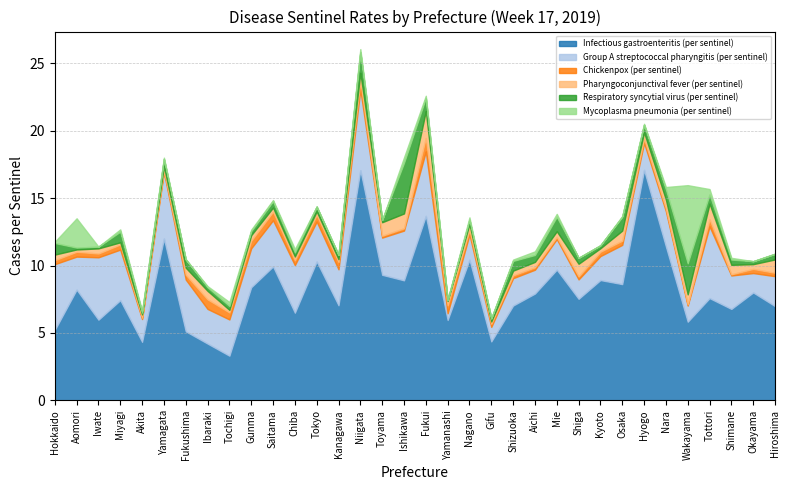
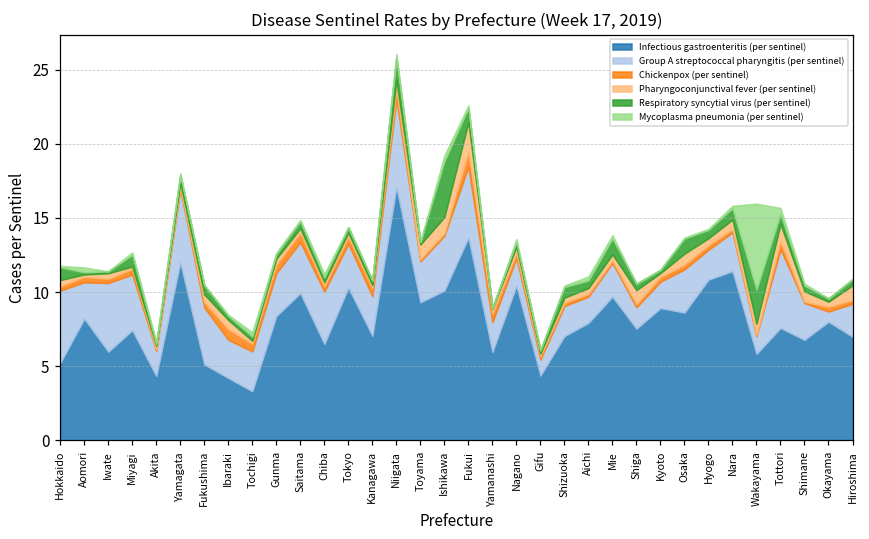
  {
    "Infectious gastroenteritis (per sentinel)": {
      "Hokkaido": 5.2,
      "Aomori": 8.2,
      "Iwate": 6.0,
      "Miyagi": 7.4,
      "Akita": 4.3,
      "Yamagata": 12.0,
      "Fukushima": 5.1,
      "Ibaraki": 4.2,
      "Tochigi": 3.3,
      "Gunma": 8.4,
      "Saitama": 9.9,
      "Chiba": 6.5,
      "Tokyo": 10.3,
      "Kanagawa": 7.1,
      "Niigata": 17.1,
      "Toyama": 9.3,
-     "Ishikawa": 8.9,
+     "Ishikawa": 10.1,
      "Fukui": 13.7,
      "Yamanashi": 6.0,
      "Nagano": 10.4,
      "Gifu": 4.4,
      "Shizuoka": 7.0,
      "Aichi": 7.9,
      "Mie": 9.7,
      "Shiga": 7.5,
      "Kyoto": 8.9,
      "Osaka": 8.6,
-     "Hyogo": 17.1,
+     "Hyogo": 10.8,
      "Nara": 11.4,
      "Wakayama": 5.8,
      "Tottori": 7.6,
      "Shimane": 6.8,
      "Okayama": 8.0,
      "Hiroshima": 7.0
    },
    "Group A streptococcal pharyngitis (per sentinel)": {
      "Hokkaido": 4.9,
      "Aomori": 2.4,
      "Iwate": 4.6,
      "Miyagi": 3.8,
      "Fukushima": 3.8,
      "Ibaraki": 2.6,
      "Tochigi": 2.7,
      "Gunma": 2.9,
      "Saitama": 3.4,
      "Chiba": 3.5,
      "Tokyo": 3.0,
      "Kanagawa": 2.7,
      "Niigata": 6.0,
      "Fukui": 4.8,
-     "Yamanashi": 0.5,
+     "Yamanashi": 2.0,
      "Nagano": 1.9,
      "Gifu": 1.1,
      "Shizuoka": 2.0,
      "Shiga": 1.4,
      "Kyoto": 1.8,
      "Osaka": 2.9,
      "Hyogo": 2.0,
      "Nara": 2.6,
      "Tottori": 5.3,
-     "Okayama": 1.4,
+     "Okayama": 0.7,
      "Hiroshima": 2.2
    },
    "Chickenpox (per sentinel)": {
      "Hokkaido": 0.3,
      "Iwate": 0.3,
      "Fukushima": 0.4,
      "Ibaraki": 0.7,
      "Gunma": 0.6,
      "Saitama": 0.6,
      "Chiba": 0.4,
      "Tokyo": 0.5,
      "Kanagawa": 0.5,
      "Niigata": 0.6,
      "Fukui": 1.0,
      "Yamanashi": 0.6,
      "Nagano": 0.3,
      "Shizuoka": 0.2,
      "Shiga": 0.2,
      "Kyoto": 0.3,
      "Osaka": 0.3,
      "Hyogo": 0.3,
      "Nara": 0.2,
      "Tottori": 0.5,
      "Okayama": 0.3,
      "Hiroshima": 0.3
    },
    "Pharyngoconjunctival fever (per sentinel)": {
      "Hokkaido": 0.4,
      "Yamagata": 0.3,
      "Fukushima": 0.5,
      "Ibaraki": 0.6,
      "Gunma": 0.4,
      "Saitama": 0.3,
      "Chiba": 0.3,
      "Tokyo": 0.3,
      "Kanagawa": 0.2,
      "Niigata": 0.6,
      "Ishikawa": 1.1,
      "Fukui": 2.0,
      "Nagano": 0.4,
      "Shizuoka": 0.3,
      "Aichi": 0.4,
      "Mie": 0.4,
      "Shiga": 0.9,
      "Kyoto": 0.3,
      "Osaka": 0.8,
      "Hyogo": 0.5,
      "Nara": 0.7,
      "Wakayama": 0.7,
      "Tottori": 1.2,
      "Shimane": 0.7,
      "Okayama": 0.3,
      "Hiroshima": 1.0
    },
    "Respiratory syncytial virus (per sentinel)": {
      "Tochigi": 0.3,
      "Chiba": 0.3,
      "Niigata": 1.5,
      "Ishikawa": 3.8,
      "Aichi": 0.5,
      "Mie": 1.1,
      "Wakayama": 2.3,
      "Tottori": 0.7
    },
    "Mycoplasma pneumonia (per sentinel)": {
-     "Aomori": 2.2,
+     "Aomori": 0.3,
      "Tochigi": 0.3,
      "Chiba": 0.3,
      "Niigata": 0.2,
      "Ishikawa": 0.4,
      "Aichi": 0.3,
      "Mie": 0.2,
      "Wakayama": 5.8,
      "Tottori": 0.4
    }
  }
